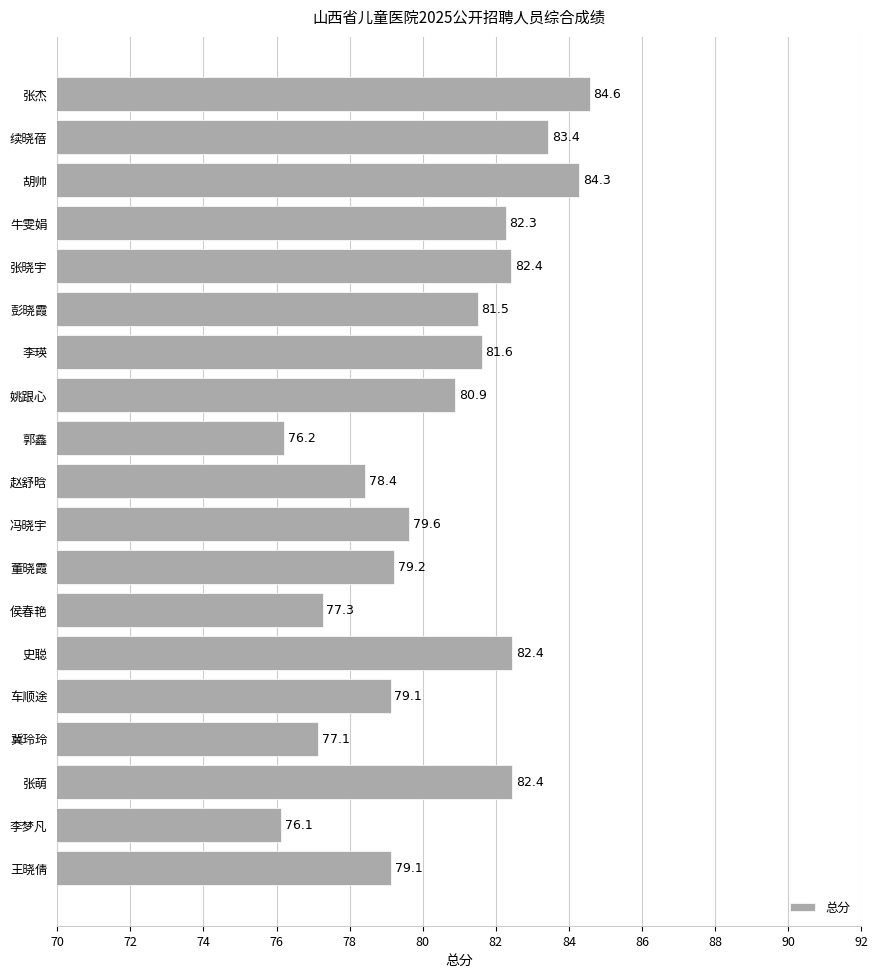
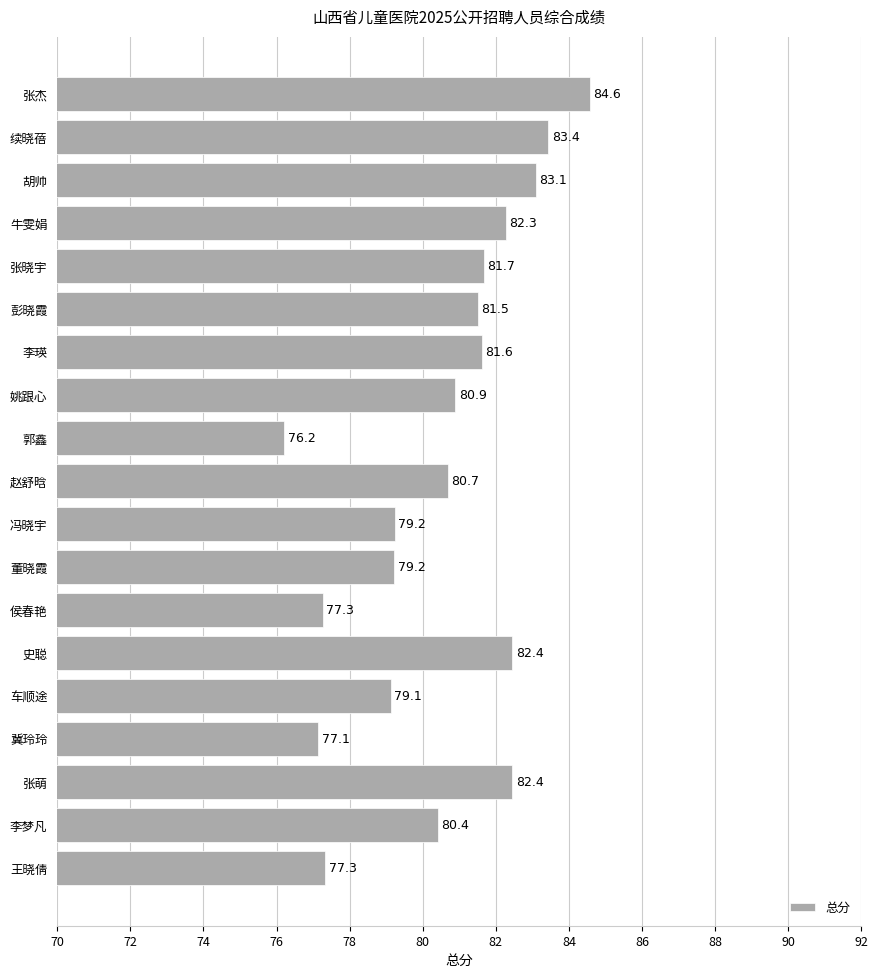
  {
    "张杰": 84.6,
    "续晓蓓": 83.4,
-   "胡帅": 84.3,
+   "胡帅": 83.1,
    "牛雯娟": 82.3,
-   "张晓宇": 82.4,
+   "张晓宇": 81.7,
    "彭晓霞": 81.5,
    "李瑛": 81.6,
    "姚跟心": 80.9,
    "郭鑫": 76.2,
-   "赵舒晗": 78.4,
-   "冯晓宇": 79.6,
+   "赵舒晗": 80.7,
+   "冯晓宇": 79.2,
    "董晓霞": 79.2,
    "侯春艳": 77.3,
    "史聪": 82.4,
    "车顺途": 79.1,
    "冀玲玲": 77.1,
    "张萌": 82.4,
-   "李梦凡": 76.1,
-   "王晓倩": 79.1
+   "李梦凡": 80.4,
+   "王晓倩": 77.3
  }
